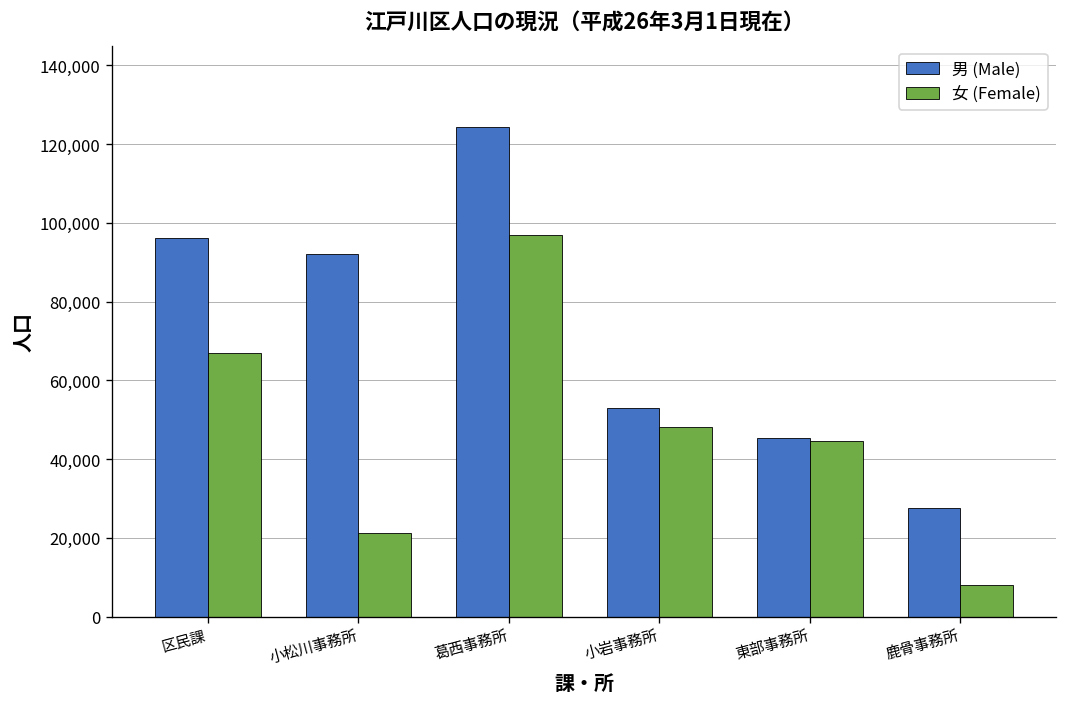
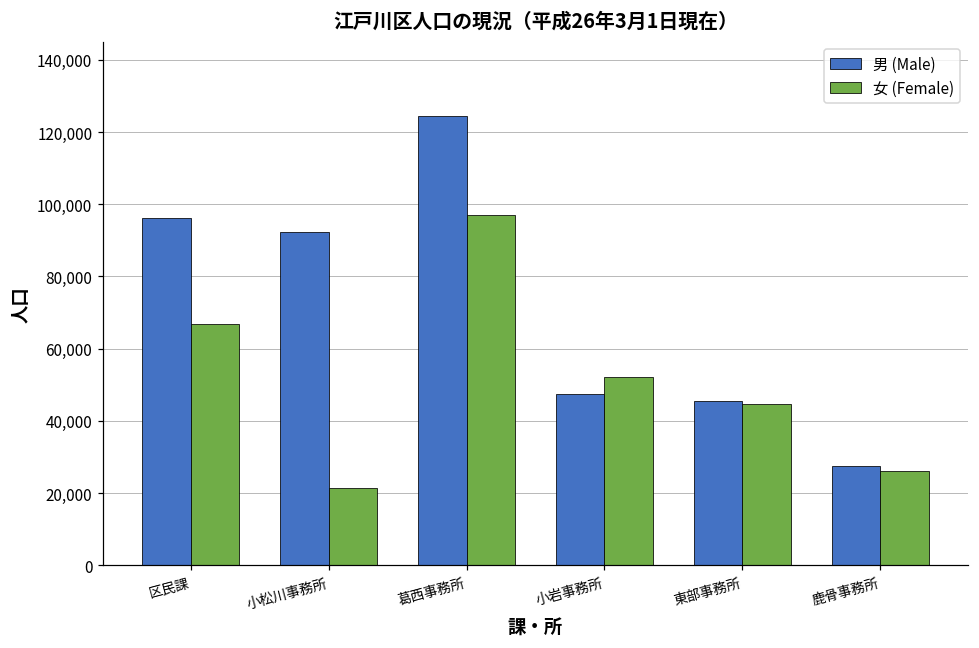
  {
    "男 (Male)": {
      "区民課": "96,000",
      "小松川事務所": "92,000",
      "葛西事務所": "124,000",
-     "小岩事務所": "53,000",
+     "小岩事務所": "47,000",
      "東部事務所": "45,000",
      "鹿骨事務所": "28,000"
    },
    "女 (Female)": {
      "区民課": "67,000",
      "小松川事務所": "21,000",
      "葛西事務所": "97,000",
-     "小岩事務所": "48,000",
+     "小岩事務所": "52,000",
      "東部事務所": "45,000",
-     "鹿骨事務所": "8,000"
+     "鹿骨事務所": "26,000"
    }
  }
